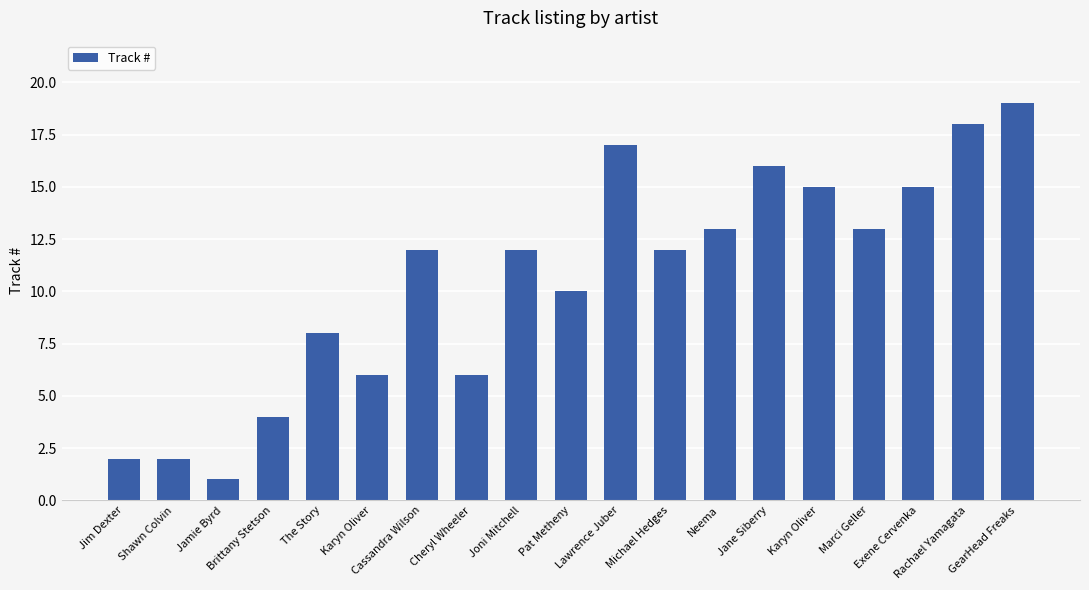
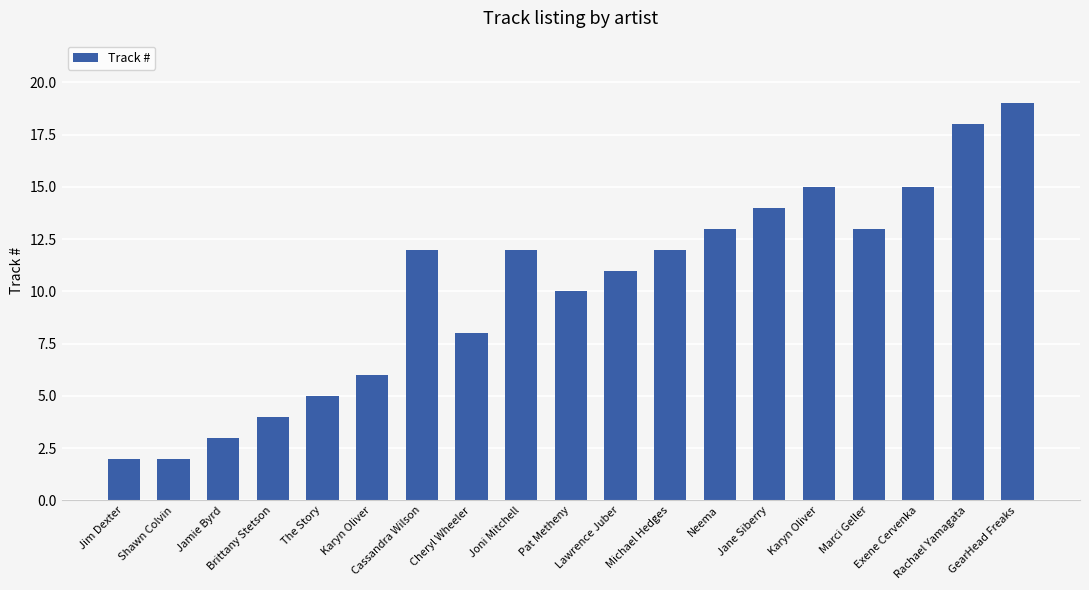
  {
    "Jim Dexter": 2,
    "Shawn Colvin": 2,
-   "Jamie Byrd": 1,
+   "Jamie Byrd": 3,
    "Brittany Stetson": 4,
-   "The Story": 8,
+   "The Story": 5,
    "Cassandra Wilson": 12,
-   "Cheryl Wheeler": 6,
+   "Cheryl Wheeler": 8,
    "Joni Mitchell": 12,
    "Pat Metheny": 10,
-   "Lawrence Juber": 17,
+   "Lawrence Juber": 11,
    "Michael Hedges": 12,
    "Neema": 13,
-   "Jane Siberry": 16,
+   "Jane Siberry": 14,
    "Marci Geller": 13,
    "Exene Cervenka": 15,
    "Rachael Yamagata": 18,
    "GearHead Freaks": 19
  }
